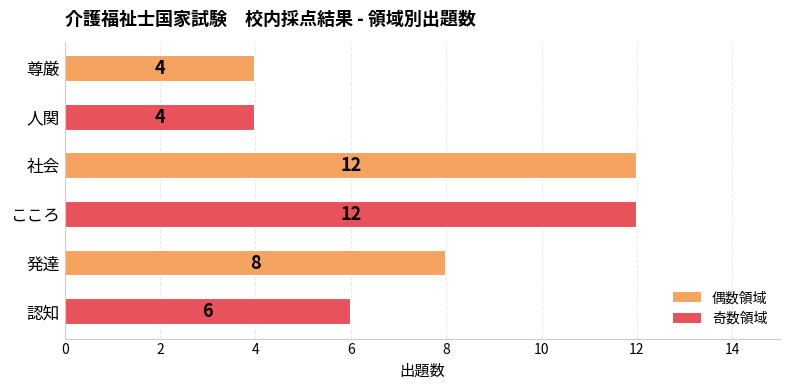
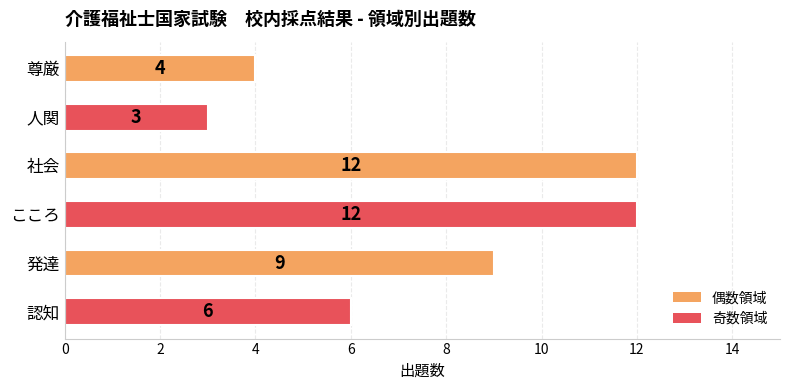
  {
    "尊厳": 4,
-   "人関": 4,
+   "人関": 3,
    "社会": 12,
    "こころ": 12,
-   "発達": 8,
+   "発達": 9,
    "認知": 6
  }
